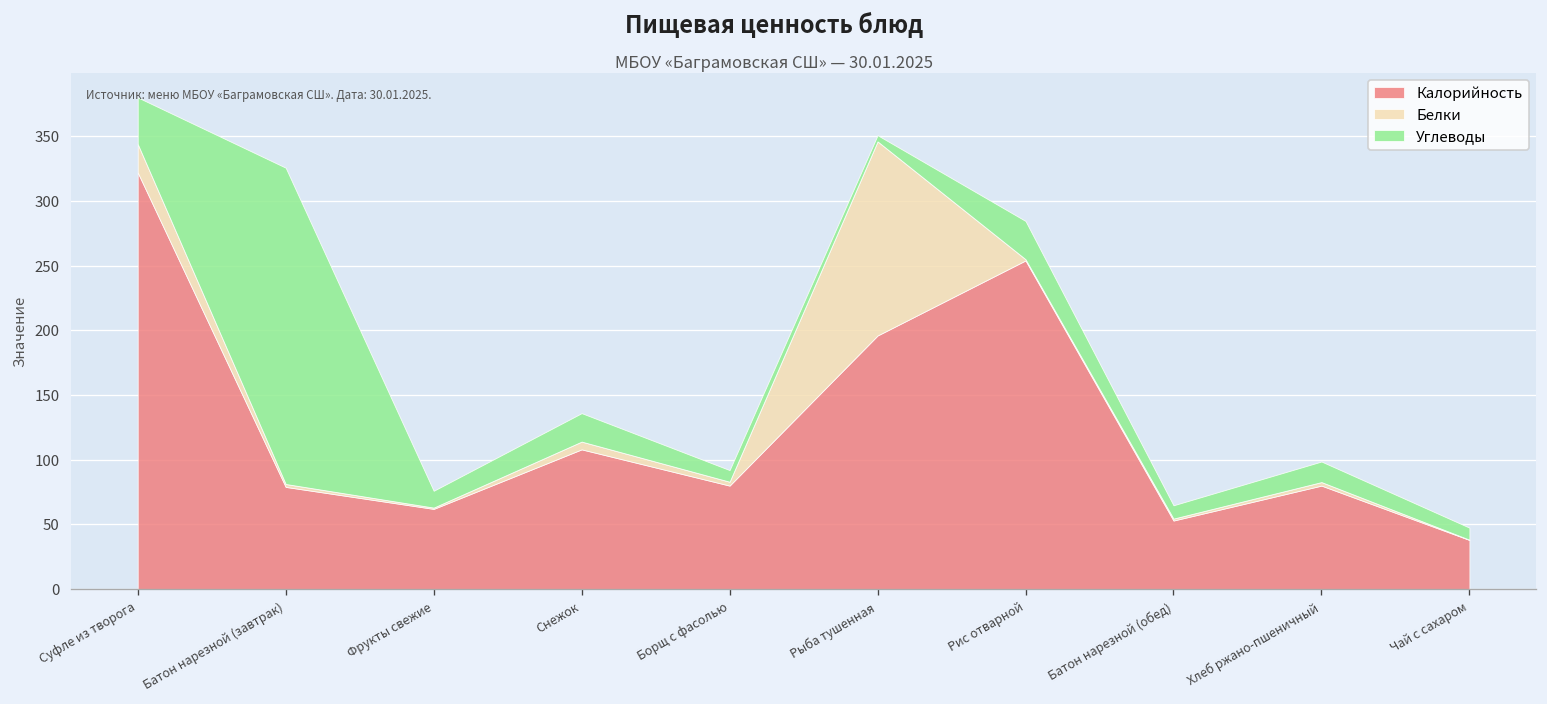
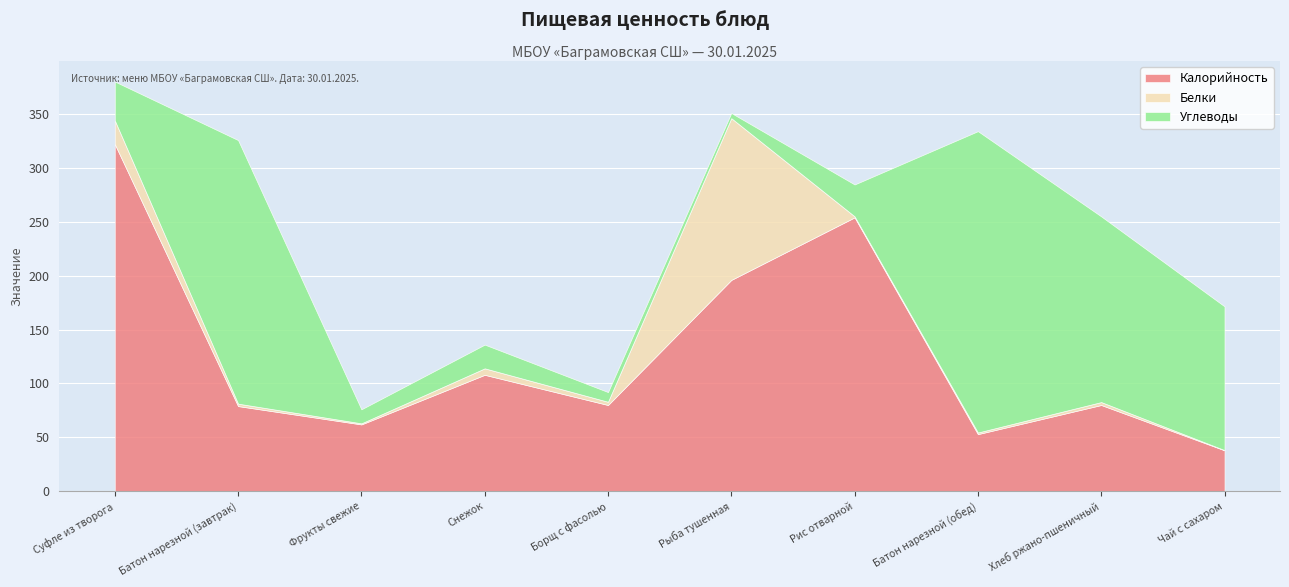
  {
    "Калорийность": {
      "Суфле из творога": 322,
      "Снежок": 108,
      "Борщ с фасолью": 80,
      "Рыба тушенная": 196,
      "Хлеб ржано-пшеничный": 80
    },
    "Белки": {
      "Суфле из творога": 22,
      "Снежок": 6,
      "Борщ с фасолью": 3,
      "Рыба тушенная": 150,
      "Хлеб ржано-пшеничный": 3
    },
    "Углеводы": {
      "Батон нарезной (завтрак)": 244,
      "Фрукты свежие": 13,
      "Снежок": 22,
      "Борщ с фасолью": 9,
      "Рыба тушенная": 5,
      "Рис отварной": 30,
-     "Батон нарезной (обед)": 10,
-     "Хлеб ржано-пшеничный": 16,
-     "Чай с сахаром": 9
+     "Батон нарезной (обед)": 279,
+     "Хлеб ржано-пшеничный": 172,
+     "Чай с сахаром": 133
    }
  }
